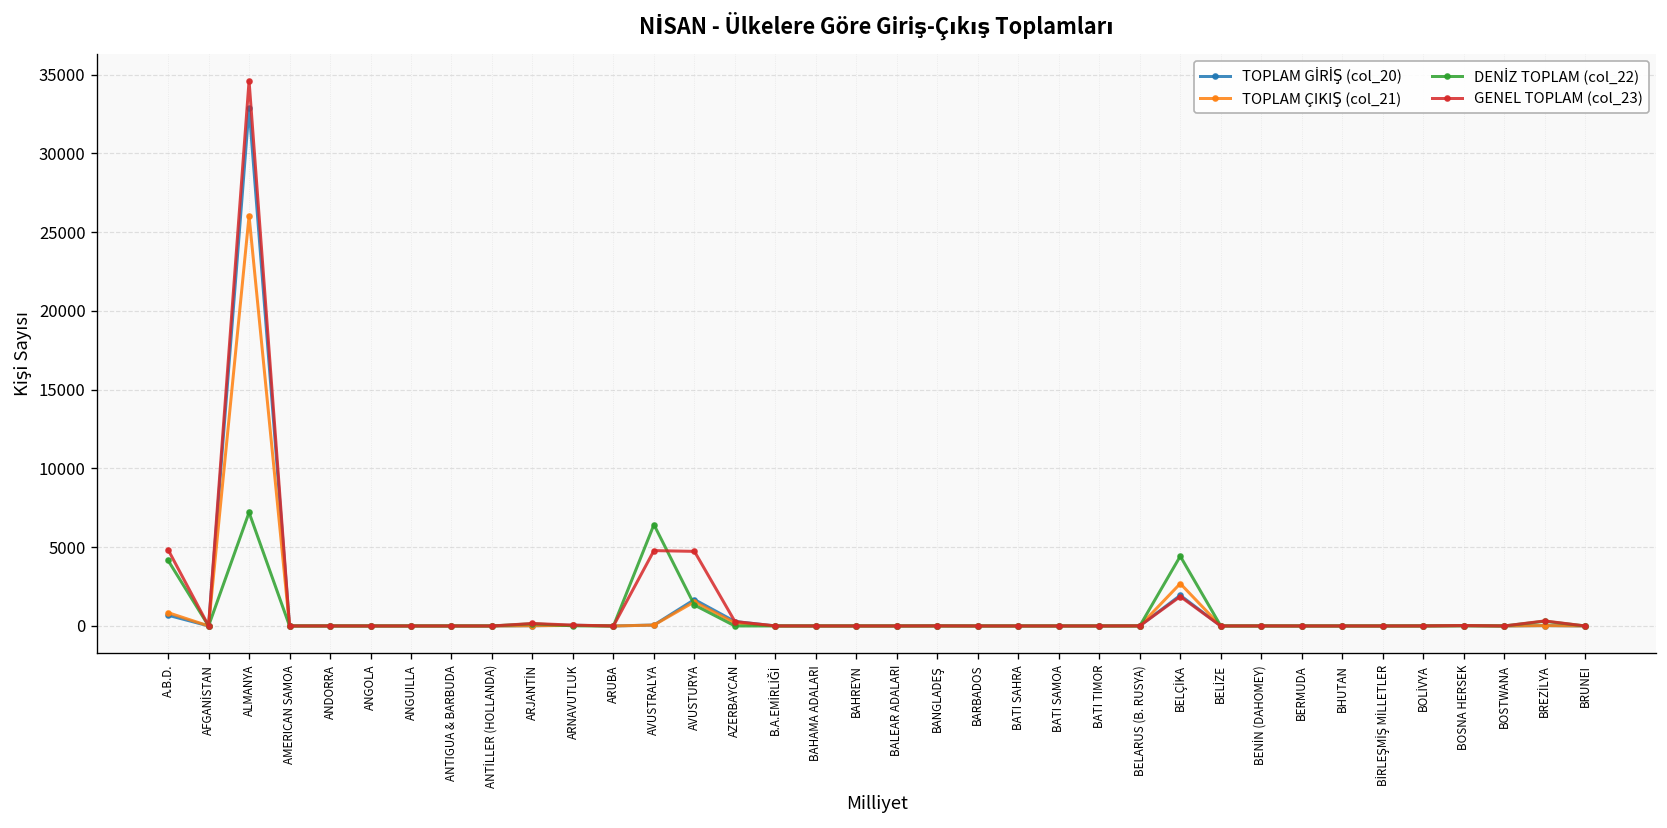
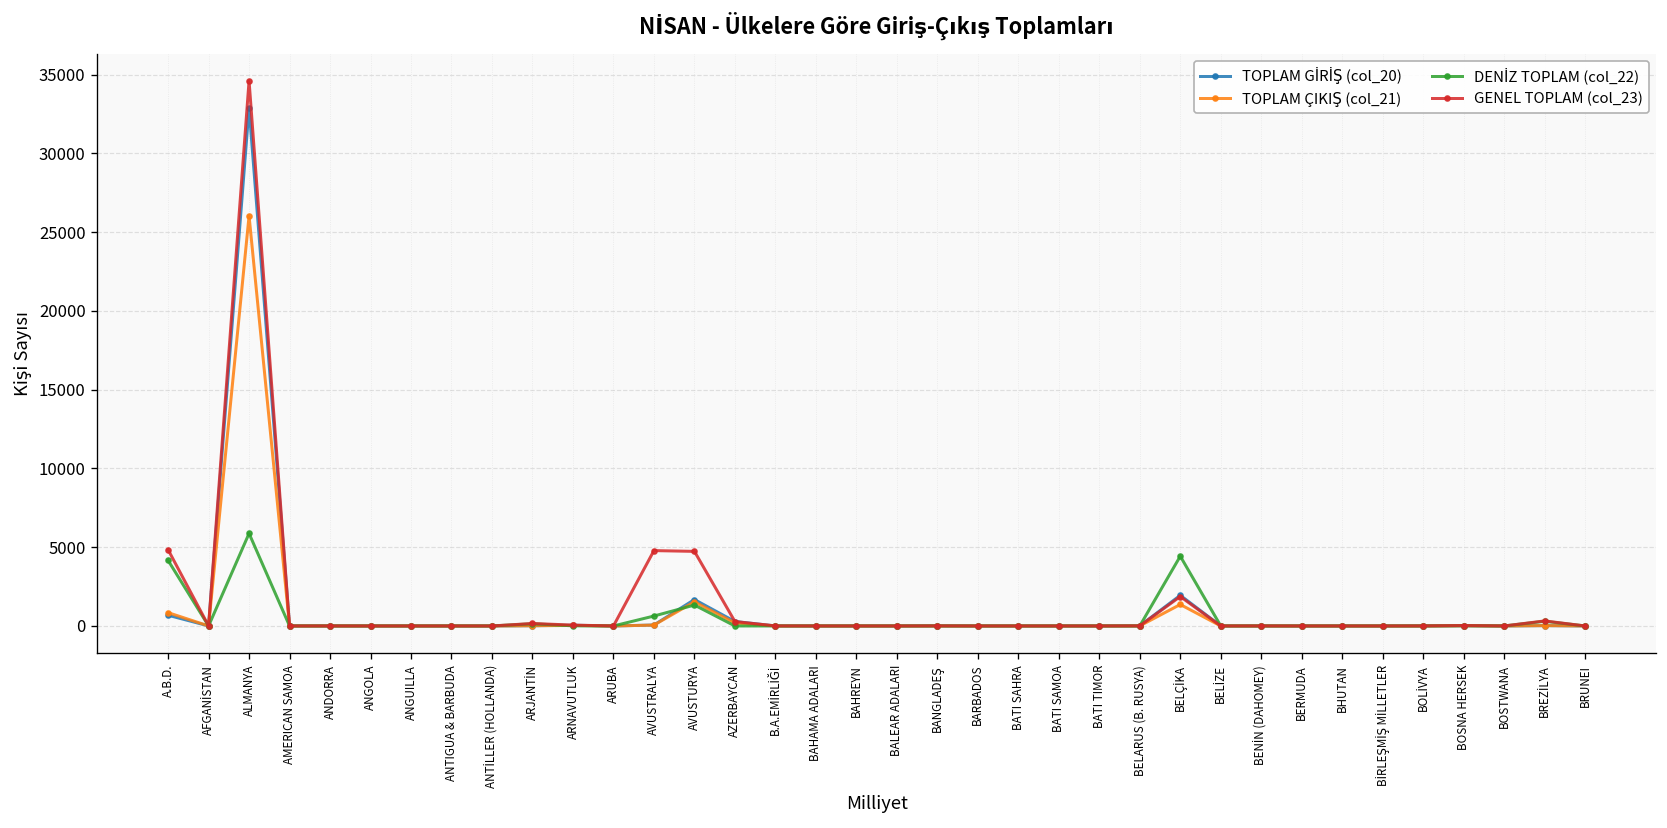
  {
    "TOPLAM GİRİŞ (col_20)": {
      "ALMANYA": 32900
    },
    "TOPLAM ÇIKIŞ (col_21)": {
      "ALMANYA": 26000,
-     "BELÇİKA": 2700
+     "BELÇİKA": 1400
    },
    "DENİZ TOPLAM (col_22)": {
      "A.B.D.": 4200,
-     "ALMANYA": 7200,
-     "AVUSTRALYA": 6400,
+     "ALMANYA": 5900,
+     "AVUSTRALYA": 600,
      "AVUSTURYA": 1300,
      "BELÇİKA": 4400
    },
    "GENEL TOPLAM (col_23)": {
      "A.B.D.": 4800,
      "ALMANYA": 34600,
      "AVUSTRALYA": 4800,
      "AVUSTURYA": 4700
    }
  }
